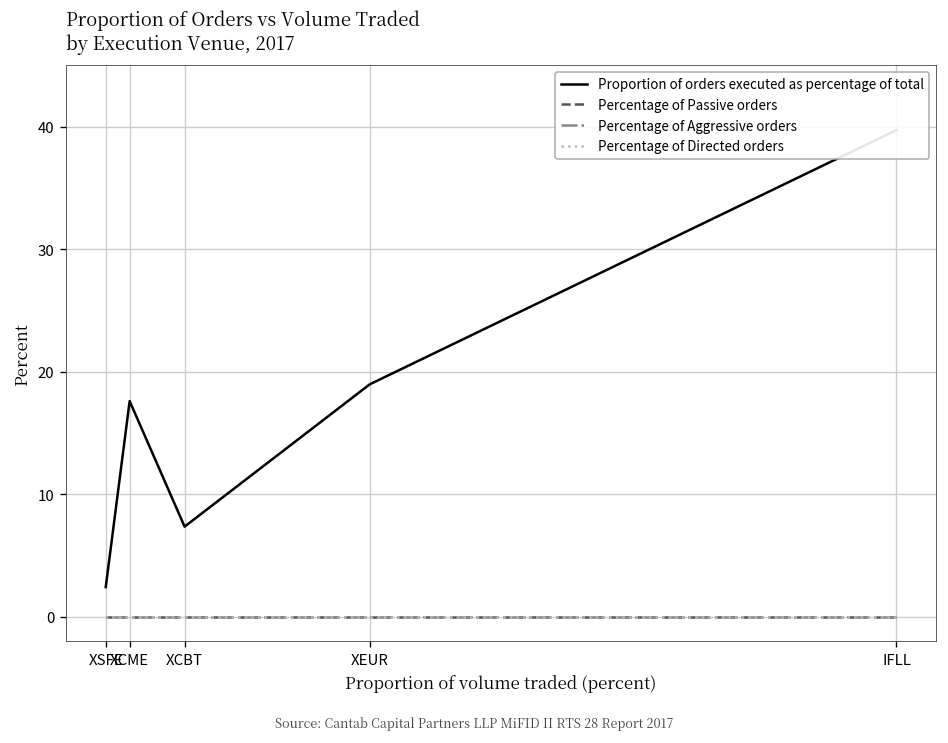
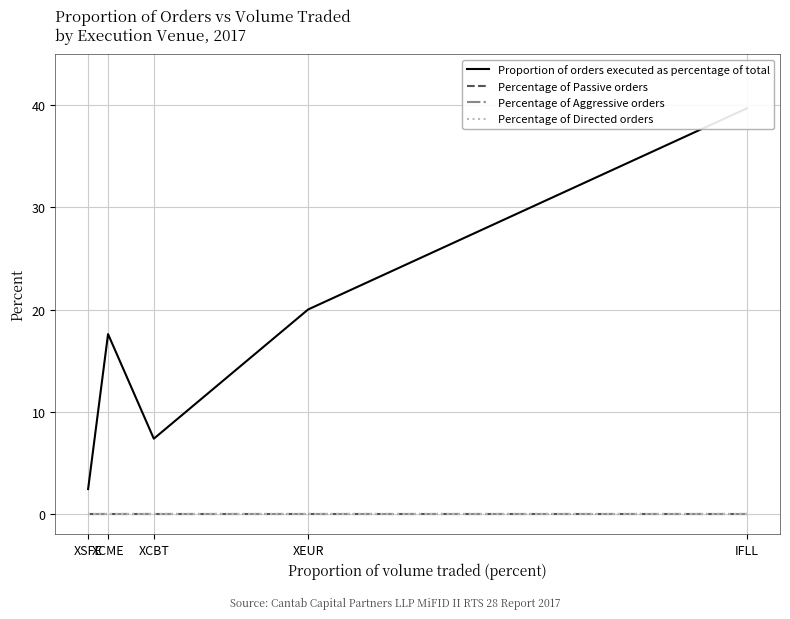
  {
    "Proportion of orders executed as percentage of total": {
      "XCBT": 7.4,
-     "XEUR": 19.0
+     "XEUR": 20.0
    },
    "Percentage of Directed orders": {
      "XCBT": 0.0,
      "XEUR": 0.0,
      "IFLL": 0.0
    }
  }
